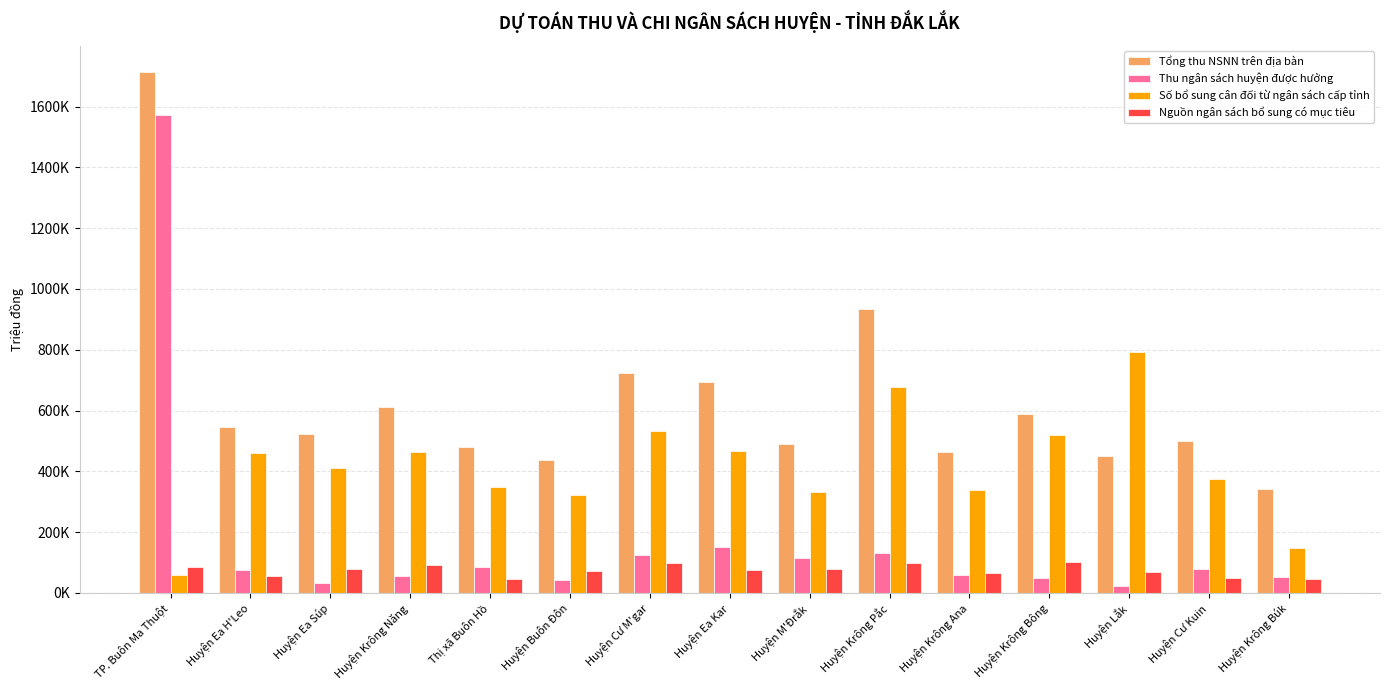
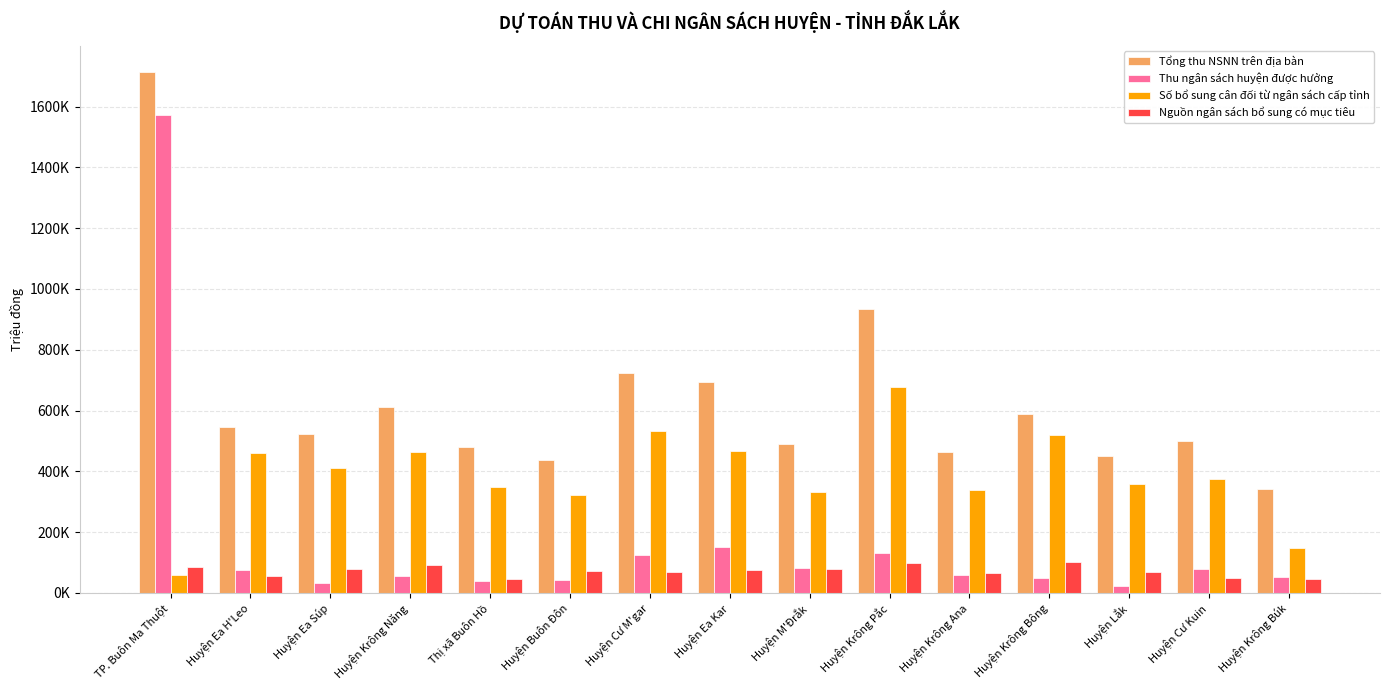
  {
    "Tổng thu NSNN trên địa bàn": {
      "TP. Buôn Ma Thuột": 1710000,
      "Huyện Ea H'Leo": 550000,
      "Huyện Ea Súp": 520000,
      "Huyện Krông Năng": 610000,
      "Thị xã Buôn Hồ": 480000,
      "Huyện Buôn Đôn": 440000,
      "Huyện Cư M'gar": 720000,
      "Huyện Ea Kar": 690000,
      "Huyện M'Đrắk": 490000,
      "Huyện Krông Pắc": 930000,
      "Huyện Krông Ana": 460000,
      "Huyện Krông Bông": 590000,
      "Huyện Lắk": 450000,
      "Huyện Cư Kuin": 500000,
      "Huyện Krông Búk": 340000
    },
    "Thu ngân sách huyện được hưởng": {
      "TP. Buôn Ma Thuột": 1570000,
      "Huyện Ea H'Leo": 70000,
      "Huyện Ea Súp": 30000,
      "Huyện Krông Năng": 60000,
-     "Thị xã Buôn Hồ": 80000,
+     "Thị xã Buôn Hồ": 40000,
      "Huyện Buôn Đôn": 40000,
      "Huyện Cư M'gar": 120000,
      "Huyện Ea Kar": 150000,
-     "Huyện M'Đrắk": 120000,
+     "Huyện M'Đrắk": 80000,
      "Huyện Krông Pắc": 130000,
      "Huyện Krông Ana": 60000,
      "Huyện Krông Bông": 50000,
      "Huyện Lắk": 20000,
      "Huyện Cư Kuin": 80000,
      "Huyện Krông Búk": 50000
    },
    "Số bổ sung cân đối từ ngân sách cấp tỉnh": {
      "TP. Buôn Ma Thuột": 60000,
      "Huyện Ea H'Leo": 460000,
      "Huyện Ea Súp": 410000,
      "Huyện Krông Năng": 460000,
      "Thị xã Buôn Hồ": 350000,
      "Huyện Buôn Đôn": 320000,
      "Huyện Cư M'gar": 530000,
      "Huyện Ea Kar": 470000,
      "Huyện M'Đrắk": 330000,
      "Huyện Krông Pắc": 680000,
      "Huyện Krông Ana": 340000,
      "Huyện Krông Bông": 520000,
-     "Huyện Lắk": 790000,
+     "Huyện Lắk": 360000,
      "Huyện Cư Kuin": 370000,
      "Huyện Krông Búk": 150000
    },
    "Nguồn ngân sách bổ sung có mục tiêu": {
      "TP. Buôn Ma Thuột": 80000,
      "Huyện Ea H'Leo": 50000,
      "Huyện Ea Súp": 80000,
      "Huyện Krông Năng": 90000,
      "Thị xã Buôn Hồ": 50000,
      "Huyện Buôn Đôn": 70000,
-     "Huyện Cư M'gar": 100000,
+     "Huyện Cư M'gar": 70000,
      "Huyện Ea Kar": 80000,
      "Huyện M'Đrắk": 80000,
      "Huyện Krông Pắc": 100000,
      "Huyện Krông Ana": 70000,
      "Huyện Krông Bông": 100000,
      "Huyện Lắk": 70000,
      "Huyện Cư Kuin": 50000,
      "Huyện Krông Búk": 50000
    }
  }
